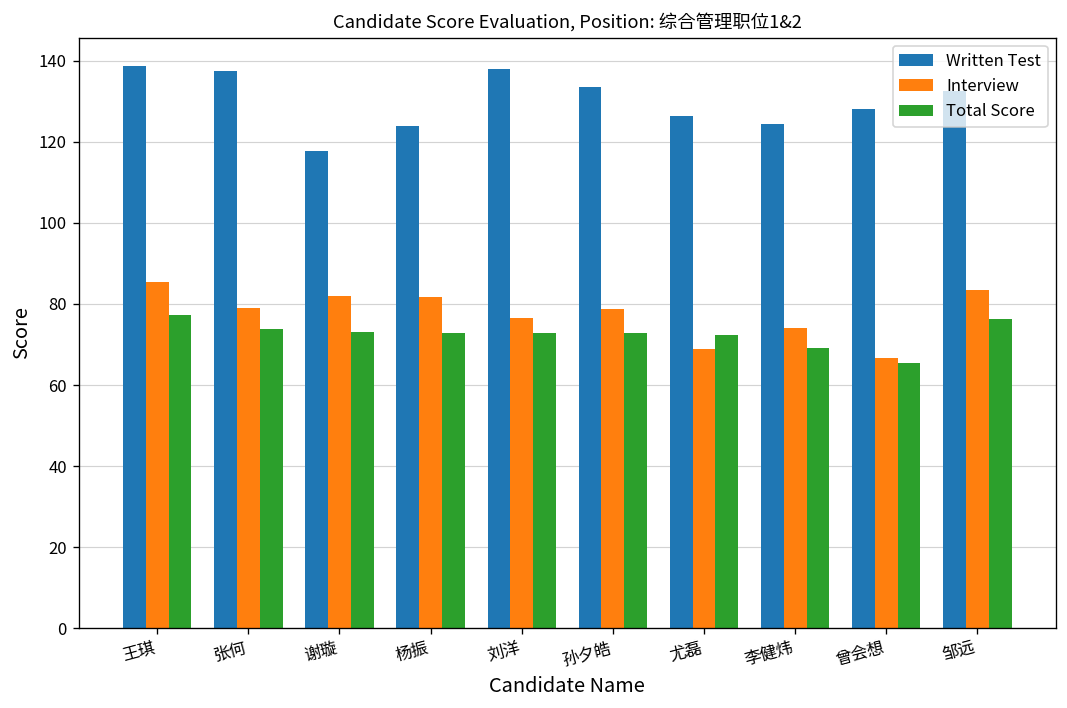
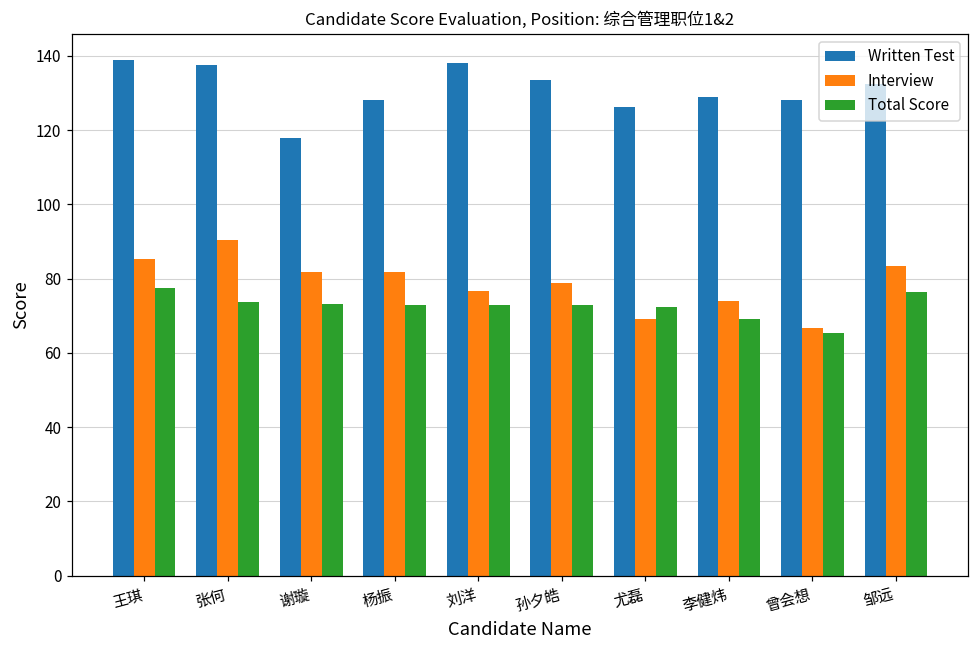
  {
    "Written Test": {
      "王琪": 139,
      "张何": 138,
      "谢璇": 118,
-     "杨振": 124,
+     "杨振": 128,
      "刘洋": 138,
      "孙夕皓": 134,
      "尤磊": 126,
-     "李健炜": 124,
+     "李健炜": 129,
      "曾会想": 128
    },
    "Interview": {
      "王琪": 85,
-     "张何": 79,
+     "张何": 90,
      "谢璇": 82,
      "杨振": 82,
      "刘洋": 77,
      "孙夕皓": 79,
      "尤磊": 69,
      "李健炜": 74,
      "曾会想": 67,
      "邹远": 84
    },
    "Total Score": {
      "王琪": 77,
      "张何": 74,
      "谢璇": 73,
      "杨振": 73,
      "刘洋": 73,
      "孙夕皓": 73,
      "尤磊": 72,
      "李健炜": 69,
      "曾会想": 65,
      "邹远": 76
    }
  }
